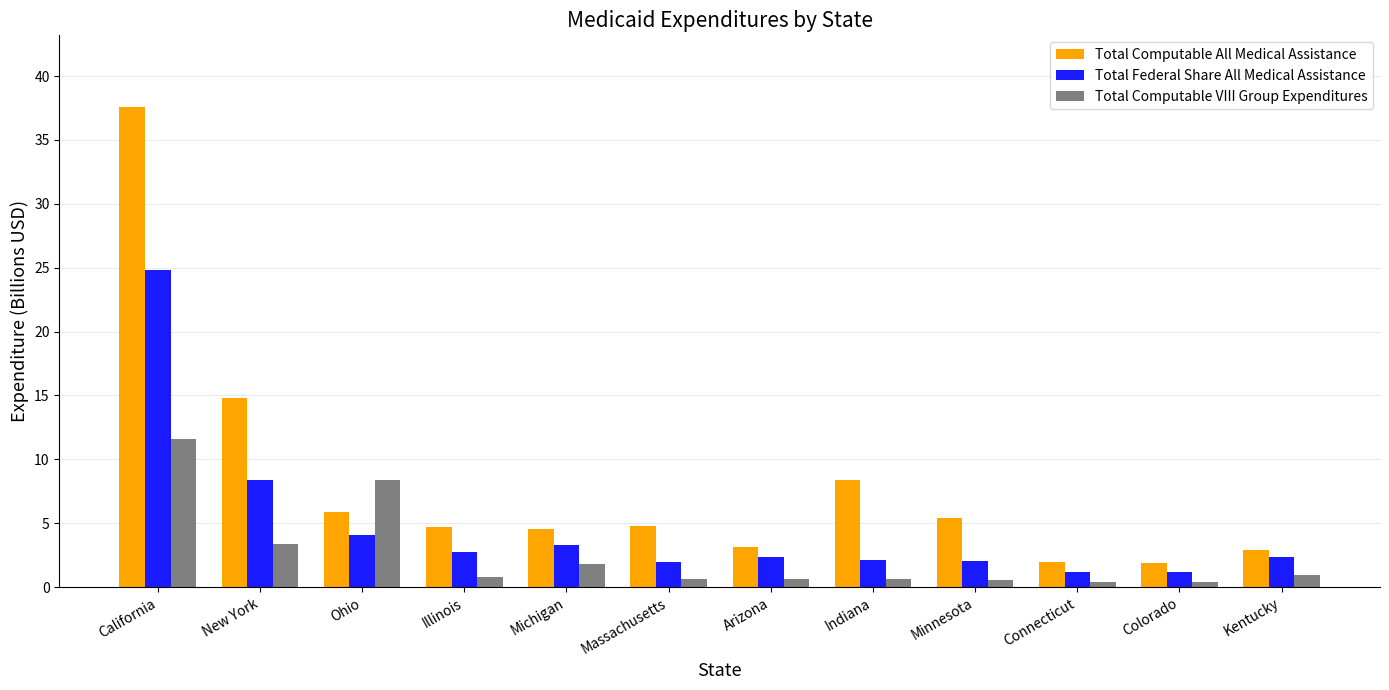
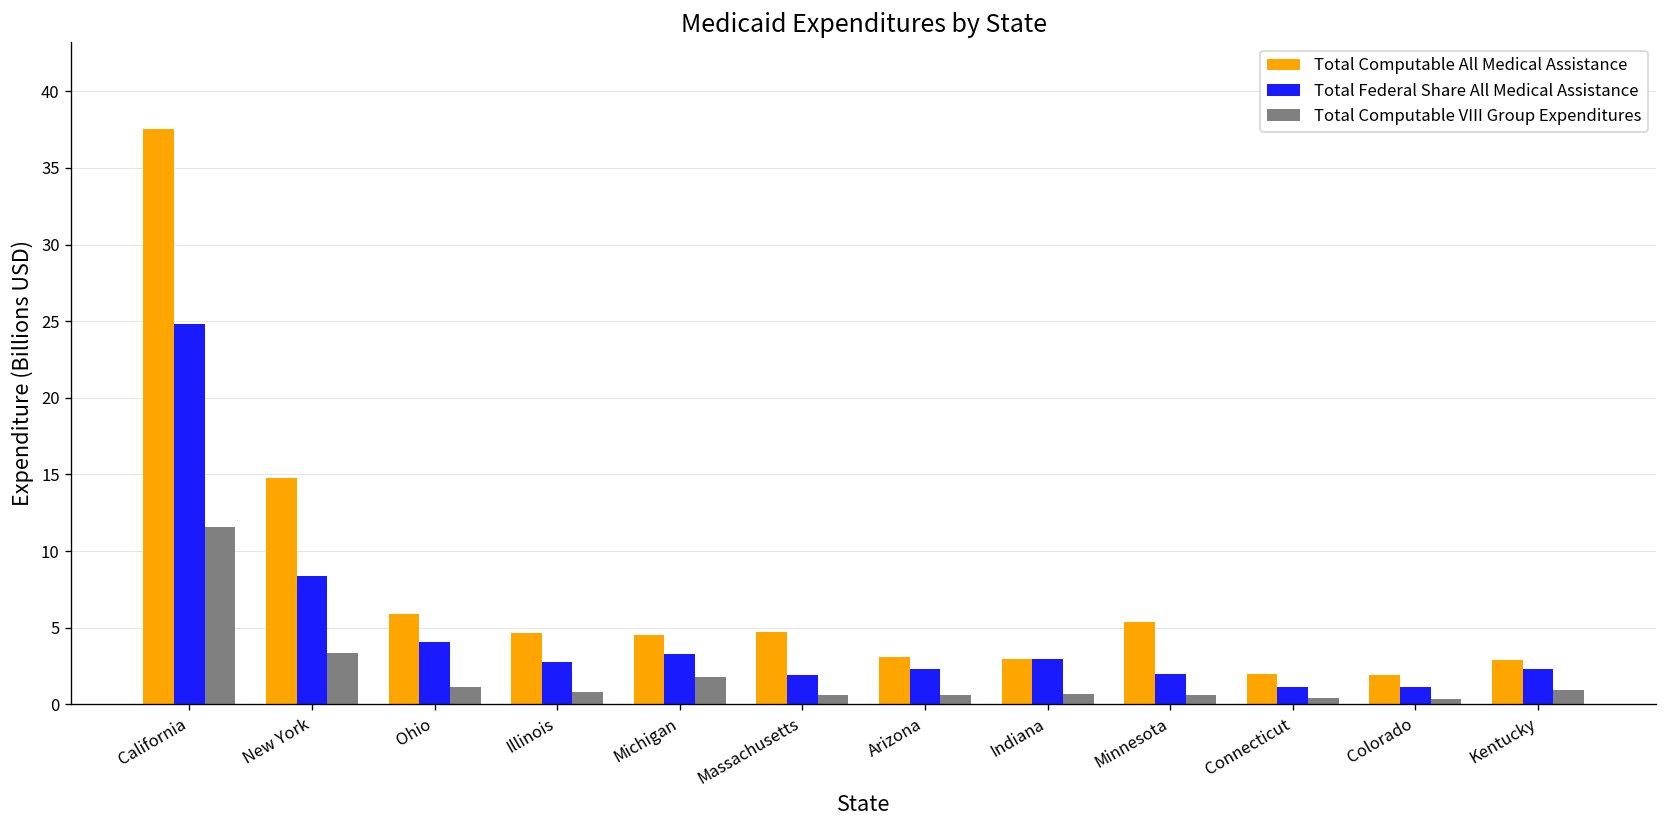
  {
    "Total Computable All Medical Assistance": {
      "California": 37.6,
      "New York": 14.8,
      "Ohio": 5.9,
      "Illinois": 4.7,
      "Michigan": 4.6,
      "Massachusetts": 4.8,
      "Arizona": 3.1,
-     "Indiana": 8.4,
+     "Indiana": 3.0,
      "Minnesota": 5.4,
      "Connecticut": 2.0,
      "Colorado": 1.9,
      "Kentucky": 2.9
    },
    "Total Federal Share All Medical Assistance": {
      "California": 24.8,
      "New York": 8.4,
      "Ohio": 4.0,
      "Illinois": 2.7,
      "Michigan": 3.3,
      "Massachusetts": 1.9,
      "Arizona": 2.3,
-     "Indiana": 2.1,
+     "Indiana": 3.0,
      "Minnesota": 2.0,
      "Connecticut": 1.2,
      "Colorado": 1.2,
      "Kentucky": 2.3
    },
    "Total Computable VIII Group Expenditures": {
      "California": 11.6,
      "New York": 3.4,
-     "Ohio": 8.4,
+     "Ohio": 1.1,
      "Illinois": 0.8,
      "Michigan": 1.8,
      "Massachusetts": 0.6,
      "Arizona": 0.6,
      "Indiana": 0.7,
      "Minnesota": 0.6,
      "Connecticut": 0.4,
      "Colorado": 0.4,
      "Kentucky": 0.9
    }
  }
